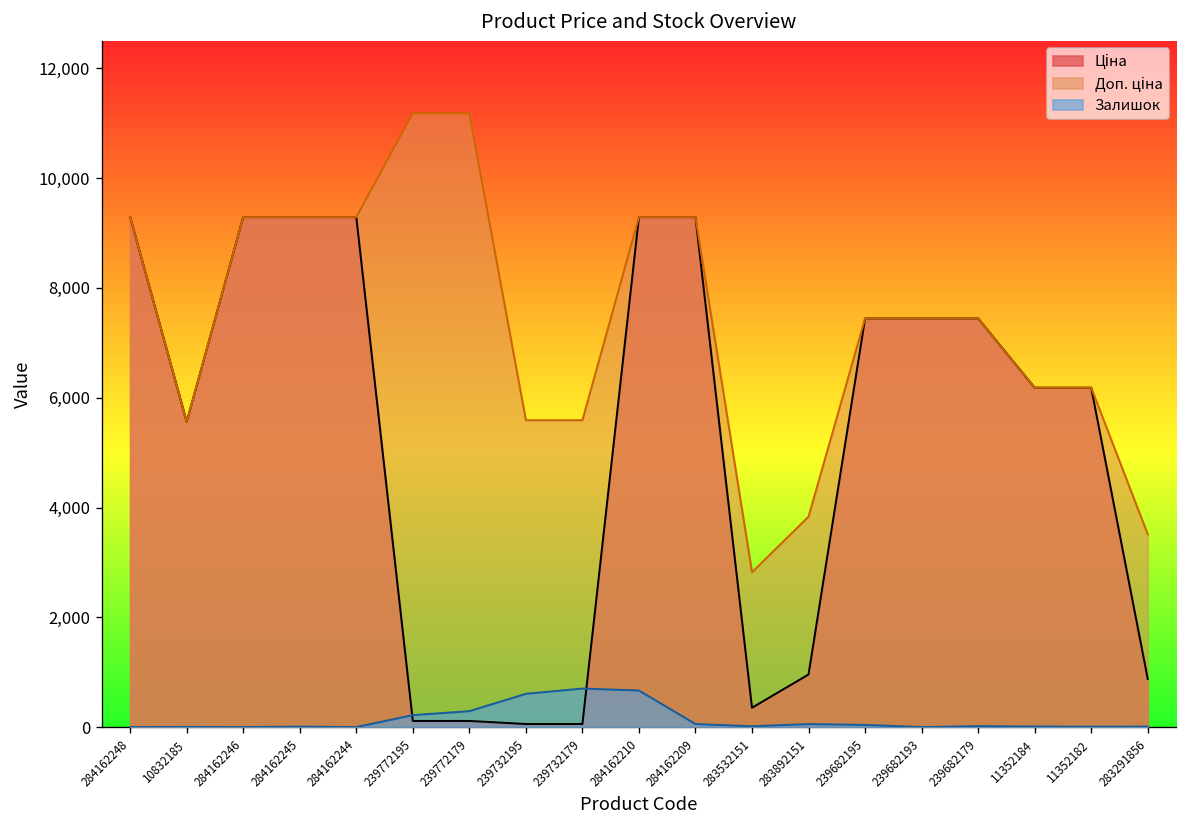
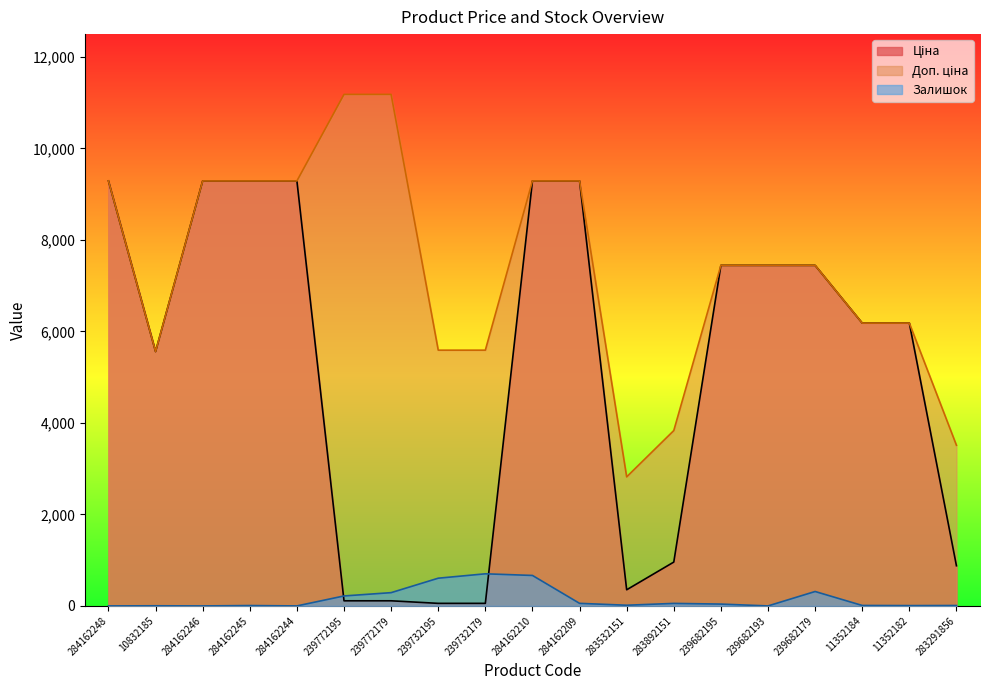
  {
    "Залишок": {
      "284162248": 0,
      "10832185": 0,
      "284162246": 0,
      "284162245": 0,
      "284162244": 0,
      "239772195": 200,
      "239772179": 300,
      "239732195": 600,
      "239732179": 700,
      "284162210": 700,
      "284162209": 100,
      "283532151": 0,
      "283892151": 100,
      "239682195": 0,
      "239682193": 0,
-     "239682179": 0,
+     "239682179": 300,
      "11352184": 0,
      "11352182": 0,
      "283291856": 0
    }
  }
